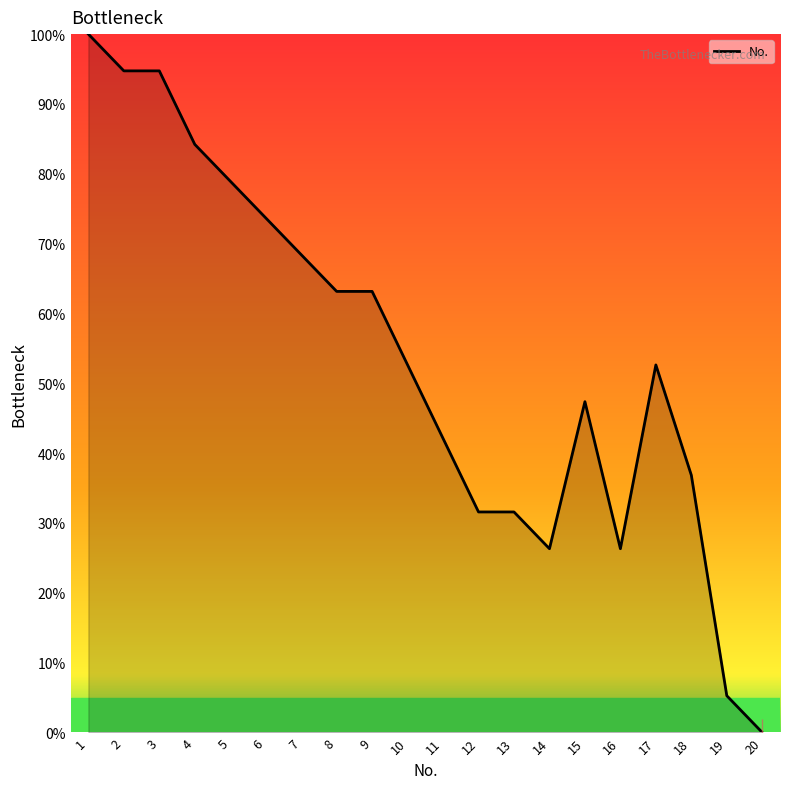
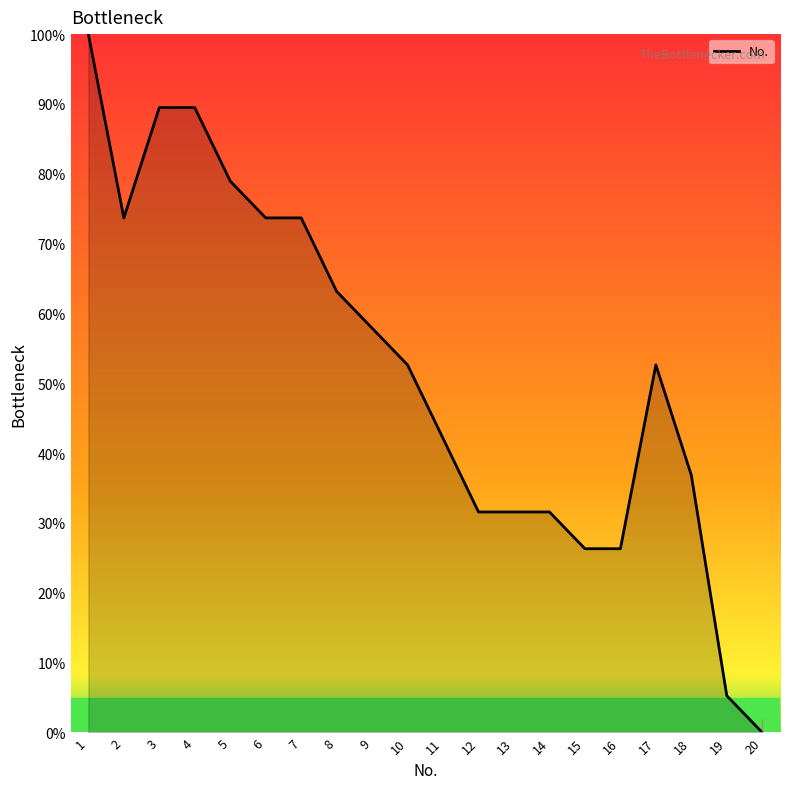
  {
    "1": "100%",
-   "2": "95%",
-   "3": "95%",
-   "4": "84%",
+   "2": "74%",
+   "3": "89%",
+   "4": "89%",
    "5": "79%",
    "6": "74%",
-   "7": "68%",
+   "7": "74%",
    "8": "63%",
-   "9": "63%",
+   "9": "58%",
    "10": "53%",
    "11": "42%",
    "12": "32%",
    "13": "32%",
-   "14": "26%",
-   "15": "47%",
+   "14": "32%",
+   "15": "26%",
    "16": "26%",
    "17": "53%",
    "18": "37%",
    "19": "5%"
  }
